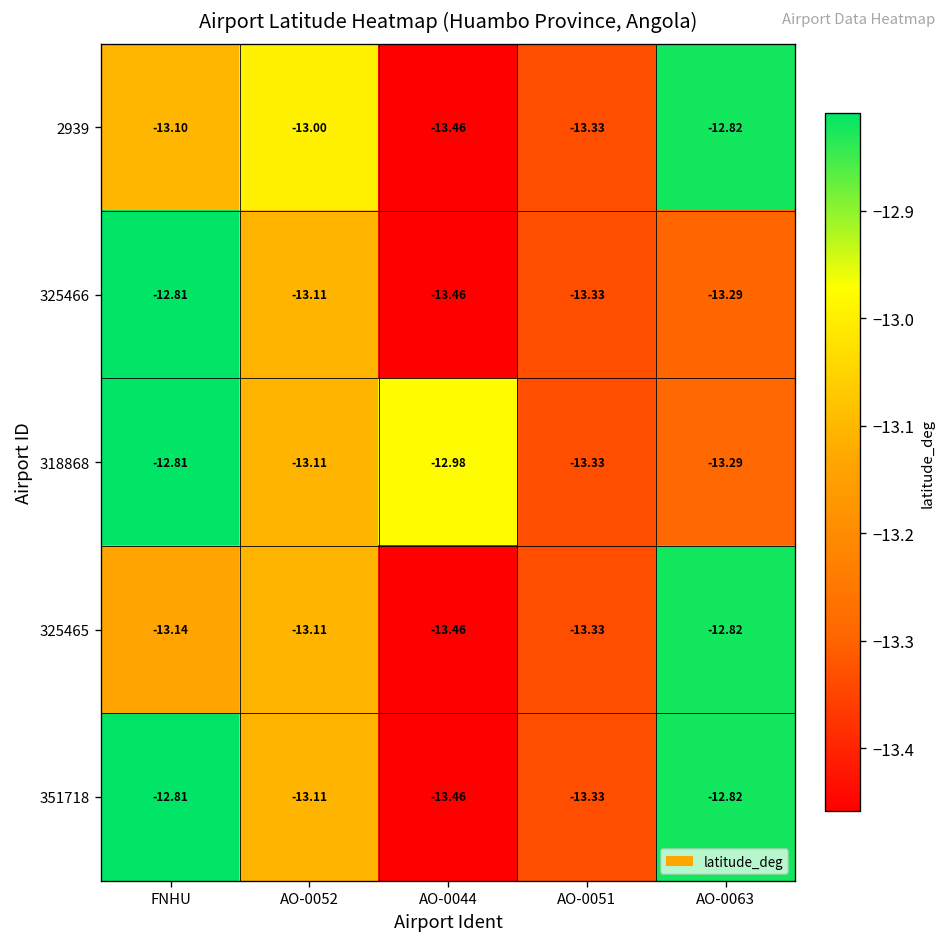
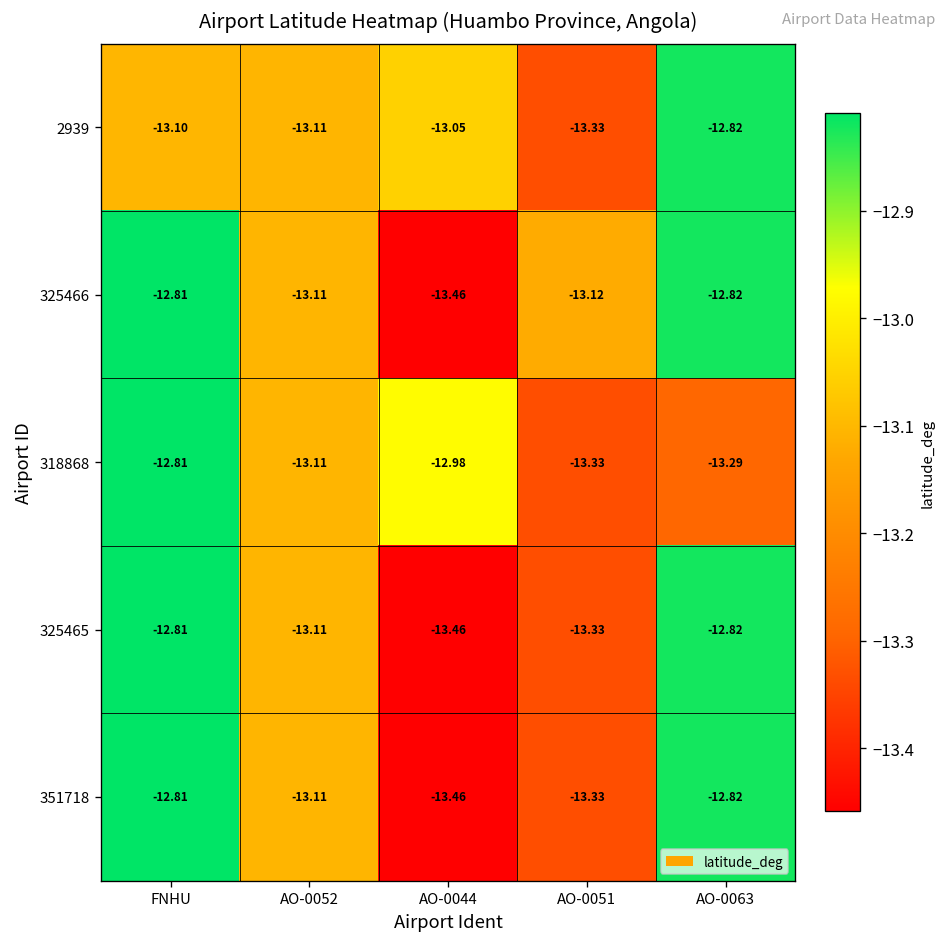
  {
    "2939": {
      "FNHU": -13.10,
-     "AO-0052": -13.00,
-     "AO-0044": -13.46,
+     "AO-0052": -13.11,
+     "AO-0044": -13.05,
      "AO-0051": -13.33,
      "AO-0063": -12.82
    },
    "325466": {
      "FNHU": -12.81,
      "AO-0052": -13.11,
      "AO-0044": -13.46,
-     "AO-0051": -13.33,
-     "AO-0063": -13.29
+     "AO-0051": -13.12,
+     "AO-0063": -12.82
    },
    "318868": {
      "FNHU": -12.81,
      "AO-0052": -13.11,
      "AO-0044": -12.98,
      "AO-0051": -13.33,
      "AO-0063": -13.29
    },
    "325465": {
-     "FNHU": -13.14,
+     "FNHU": -12.81,
      "AO-0052": -13.11,
      "AO-0044": -13.46,
      "AO-0051": -13.33,
      "AO-0063": -12.82
    },
    "351718": {
      "FNHU": -12.81,
      "AO-0052": -13.11,
      "AO-0044": -13.46,
      "AO-0051": -13.33,
      "AO-0063": -12.82
    }
  }
